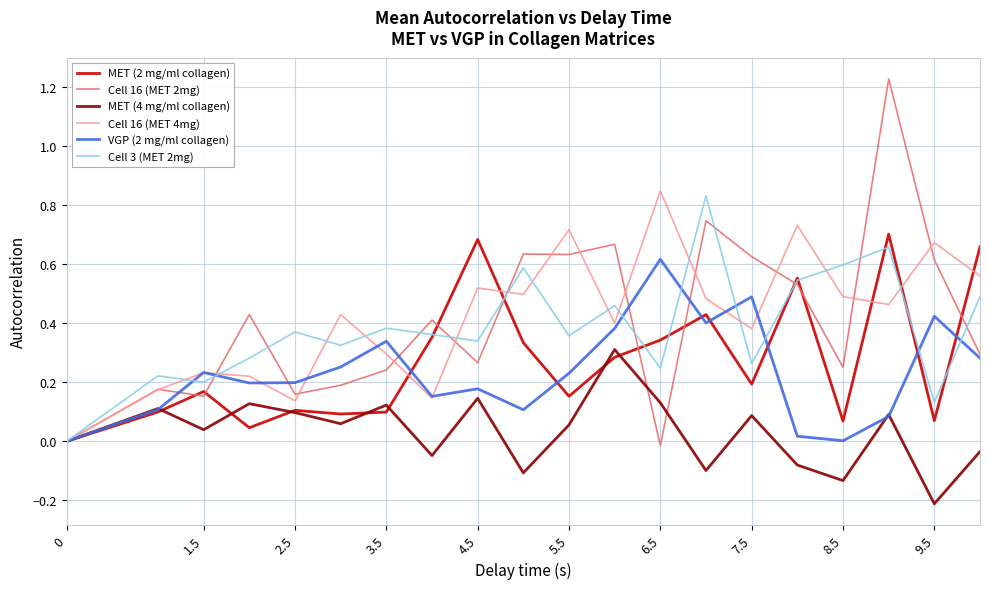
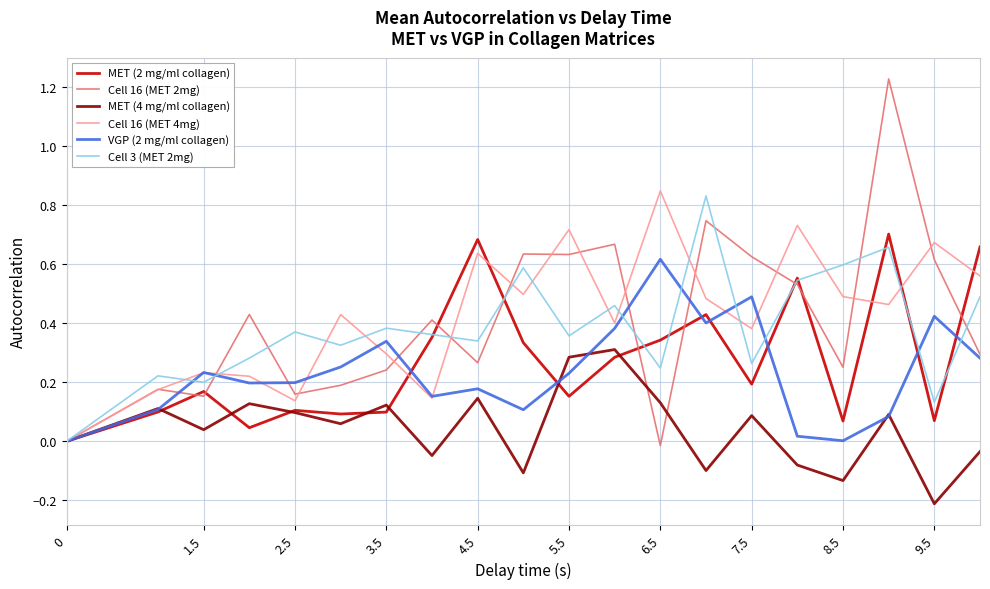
  {
    "MET (2 mg/ml collagen)": {
      "1.5": 0.17,
      "3.5": 0.10,
      "4.5": 0.68,
      "5.5": 0.15,
      "6.5": 0.34,
      "7.5": 0.19,
      "8.5": 0.07,
      "9.5": 0.07
    },
    "Cell 16 (MET 2mg)": {
      "1.5": 0.15,
      "2.5": 0.16,
      "3.5": 0.24,
      "4.5": 0.27,
      "5.5": 0.63,
      "6.5": -0.01,
      "7.5": 0.63,
      "8.5": 0.25,
      "9.5": 0.62
    },
    "MET (4 mg/ml collagen)": {
      "1.5": 0.04,
      "3.5": 0.12,
      "4.5": 0.15,
-     "5.5": 0.06,
+     "5.5": 0.28,
      "6.5": 0.13,
      "7.5": 0.09,
      "8.5": -0.13,
      "9.5": -0.21
    },
    "Cell 16 (MET 4mg)": {
      "2.5": 0.14,
      "3.5": 0.30,
-     "4.5": 0.52,
+     "4.5": 0.64,
      "5.5": 0.72,
      "6.5": 0.85,
      "7.5": 0.38,
      "8.5": 0.49,
      "9.5": 0.67
    },
    "VGP (2 mg/ml collagen)": {
      "2.5": 0.20,
      "3.5": 0.34,
      "4.5": 0.18,
      "5.5": 0.23,
      "6.5": 0.62,
      "7.5": 0.49,
      "8.5": 0.00,
      "9.5": 0.42
    },
    "Cell 3 (MET 2mg)": {
      "1.5": 0.20,
      "2.5": 0.37,
      "3.5": 0.38,
      "4.5": 0.34,
      "5.5": 0.36,
      "6.5": 0.25,
      "7.5": 0.26,
      "8.5": 0.60,
      "9.5": 0.13
    }
  }
